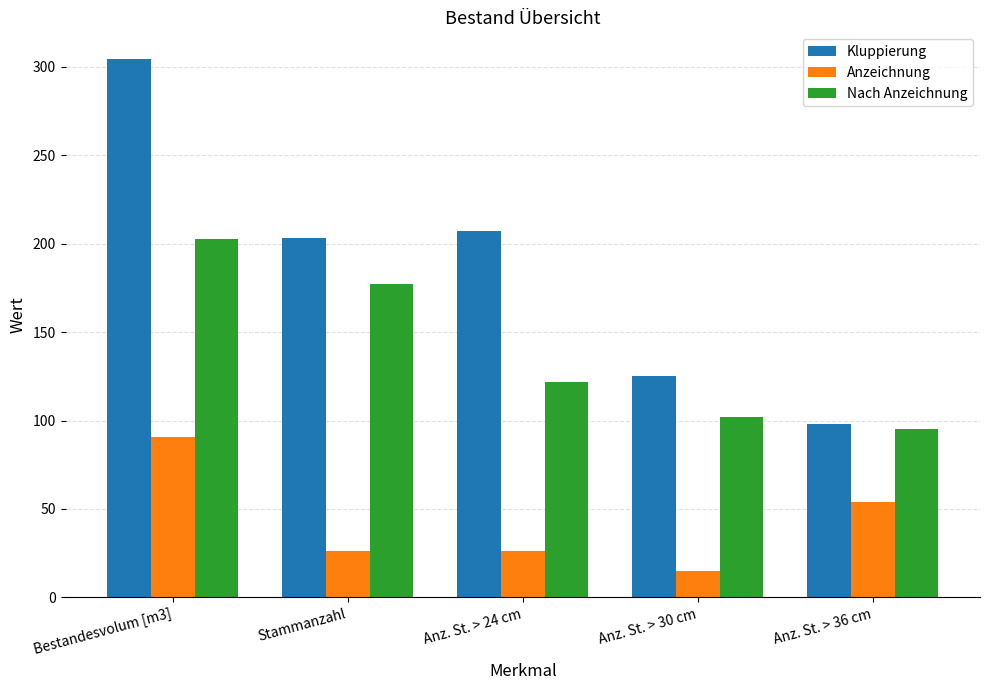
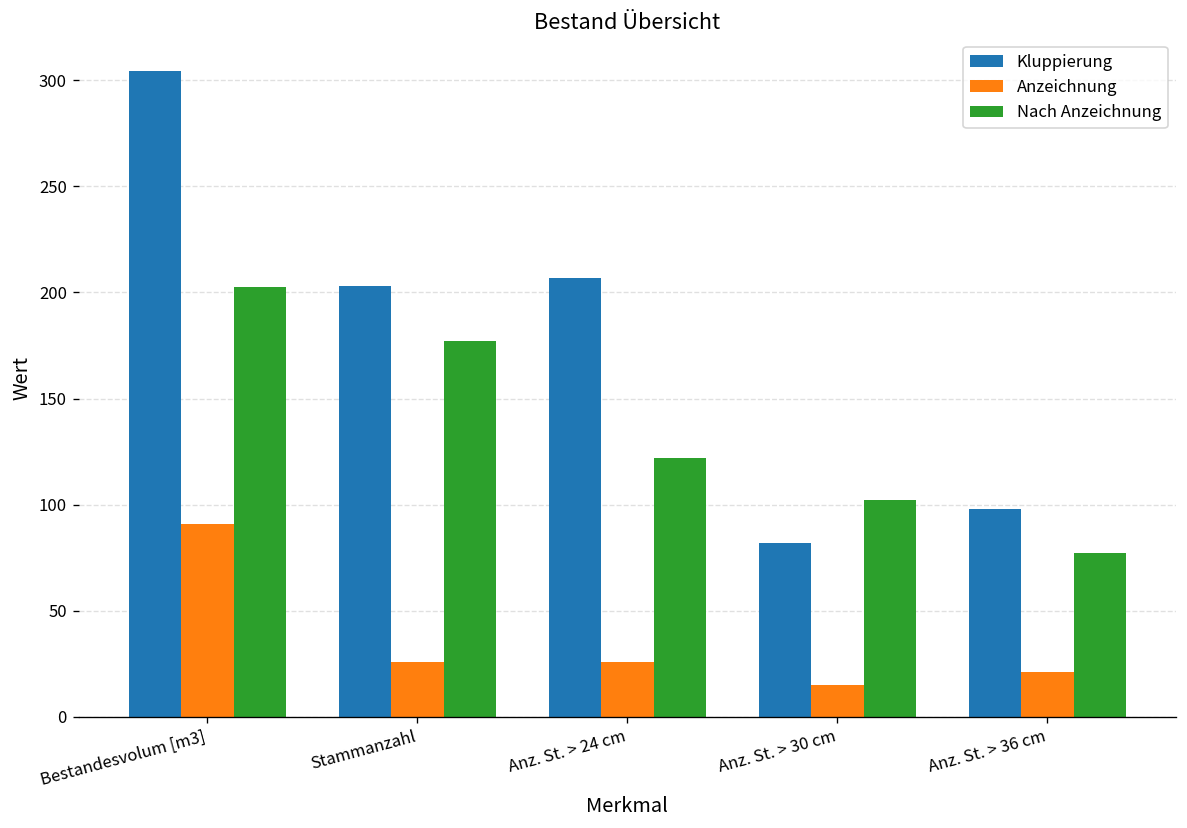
  {
    "Kluppierung": {
      "Bestandesvolum [m3]": 304,
      "Stammanzahl": 203,
      "Anz. St. > 24 cm": 207,
-     "Anz. St. > 30 cm": 125,
+     "Anz. St. > 30 cm": 82,
      "Anz. St. > 36 cm": 98
    },
    "Anzeichnung": {
      "Bestandesvolum [m3]": 91,
      "Stammanzahl": 26,
      "Anz. St. > 24 cm": 26,
      "Anz. St. > 30 cm": 15,
-     "Anz. St. > 36 cm": 54
+     "Anz. St. > 36 cm": 21
    },
    "Nach Anzeichnung": {
      "Bestandesvolum [m3]": 202,
      "Stammanzahl": 177,
      "Anz. St. > 24 cm": 122,
      "Anz. St. > 30 cm": 102,
-     "Anz. St. > 36 cm": 95
+     "Anz. St. > 36 cm": 77
    }
  }
